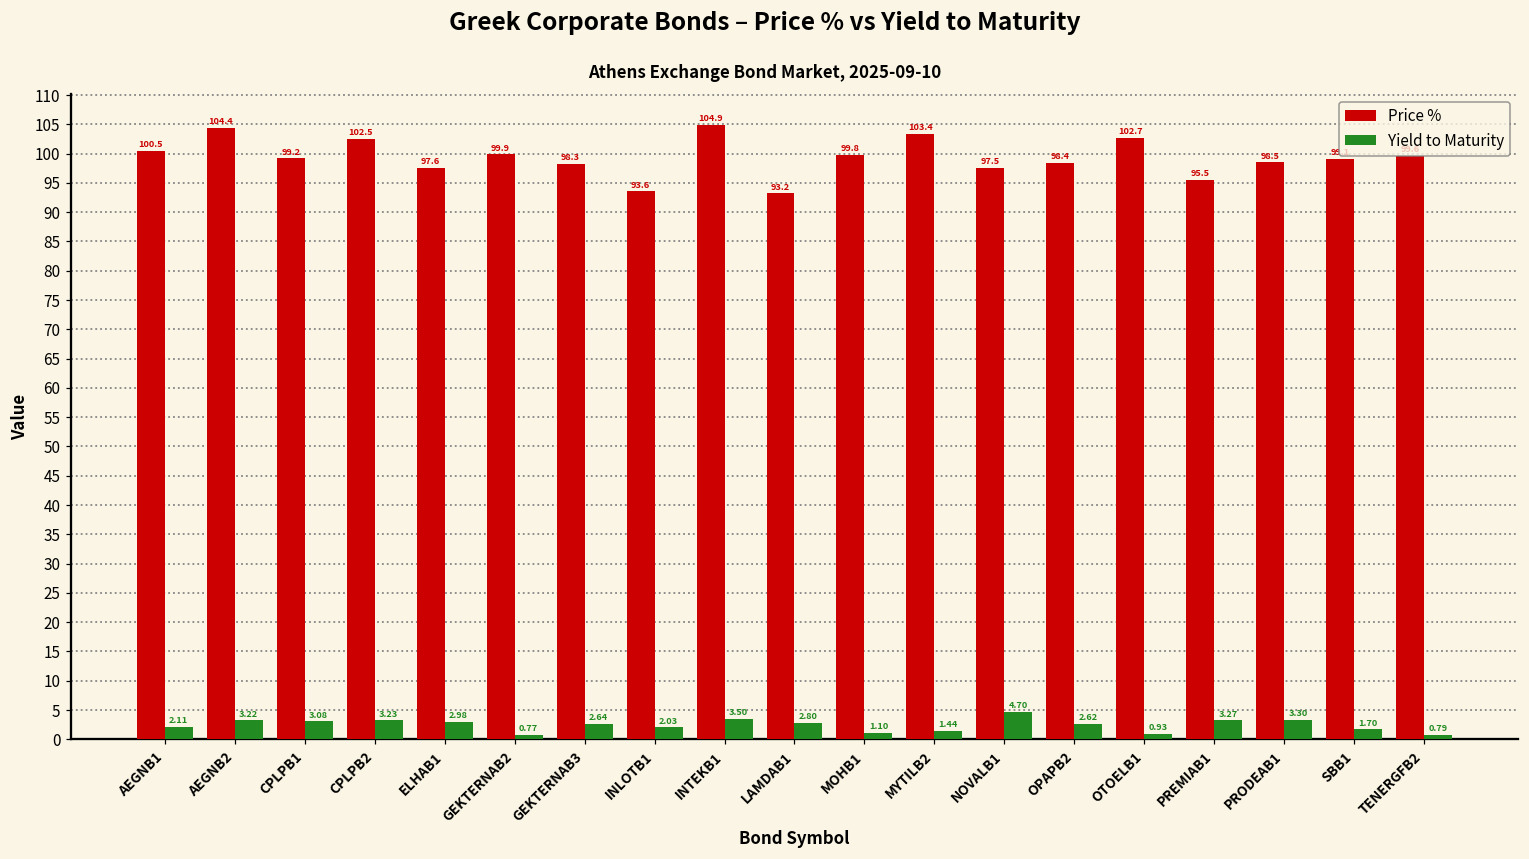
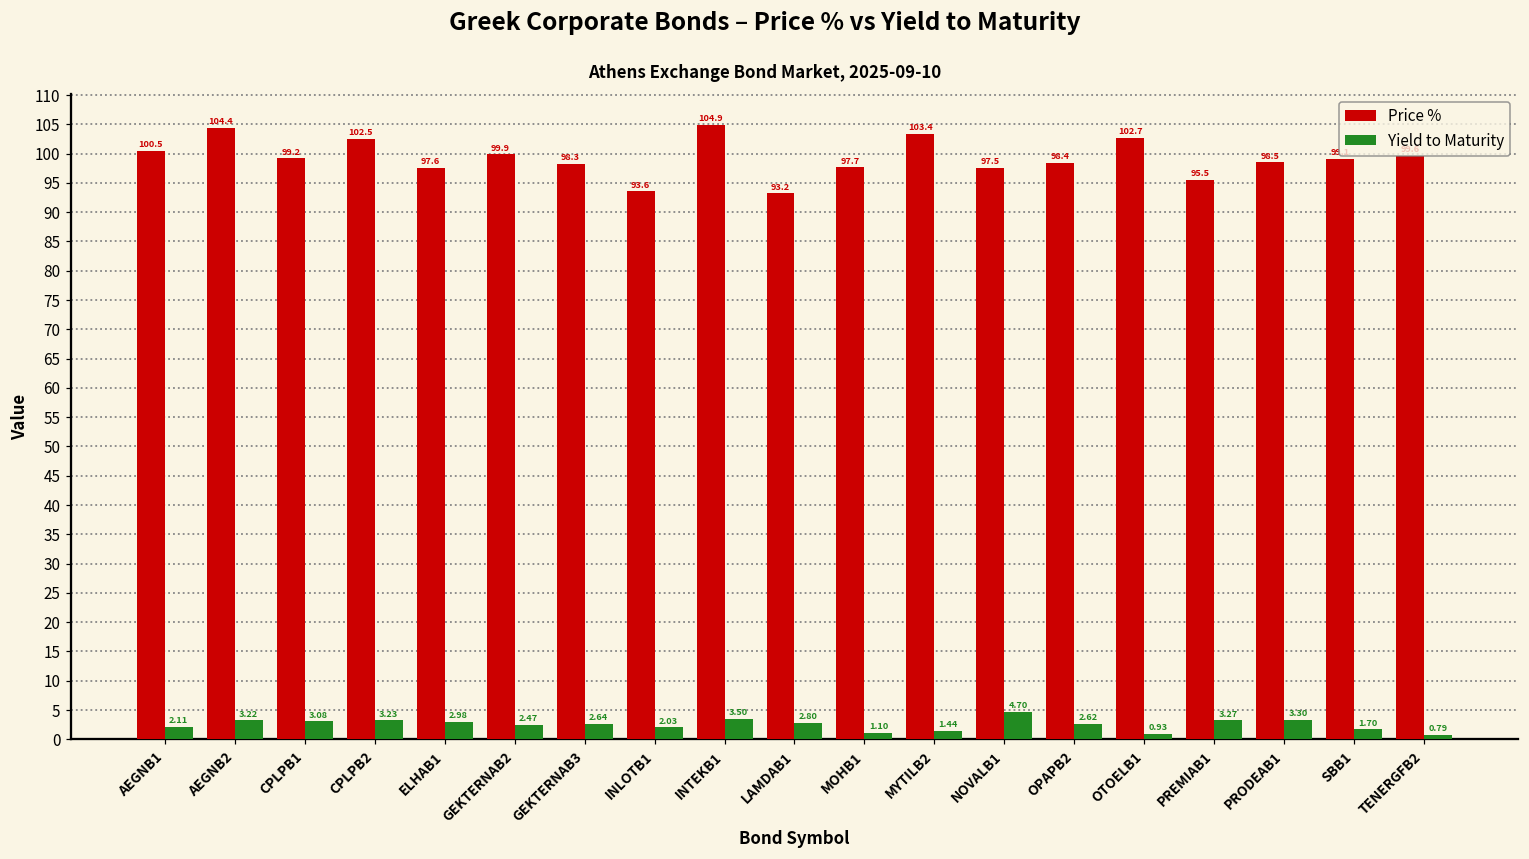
  {
    "Price %": {
      "AEGNB1": 100.5,
      "AEGNB2": 104.4,
      "CPLPB1": 99.2,
      "CPLPB2": 102.5,
      "ELHAB1": 97.6,
      "GEKTERNAB2": 99.9,
      "GEKTERNAB3": 98.3,
      "INLOTB1": 93.6,
      "INTEKB1": 104.9,
      "LAMDAB1": 93.2,
-     "MOHB1": 99.8,
+     "MOHB1": 97.7,
      "MYTILB2": 103.4,
      "NOVALB1": 97.5,
      "OPAPB2": 98.4,
      "OTOELB1": 102.7,
      "PREMIAB1": 95.5,
      "PRODEAB1": 98.5
    },
    "Yield to Maturity": {
      "AEGNB1": 2.11,
      "AEGNB2": 3.22,
      "CPLPB1": 3.08,
      "CPLPB2": 3.23,
      "ELHAB1": 2.98,
-     "GEKTERNAB2": 0.77,
+     "GEKTERNAB2": 2.47,
      "GEKTERNAB3": 2.64,
      "INLOTB1": 2.03,
      "INTEKB1": 3.50,
      "LAMDAB1": 2.80,
      "MOHB1": 1.10,
      "MYTILB2": 1.44,
      "NOVALB1": 4.70,
      "OPAPB2": 2.62,
      "OTOELB1": 0.93,
      "PREMIAB1": 3.27,
      "PRODEAB1": 3.30,
      "SBB1": 1.70,
      "TENERGFB2": 0.79
    }
  }
